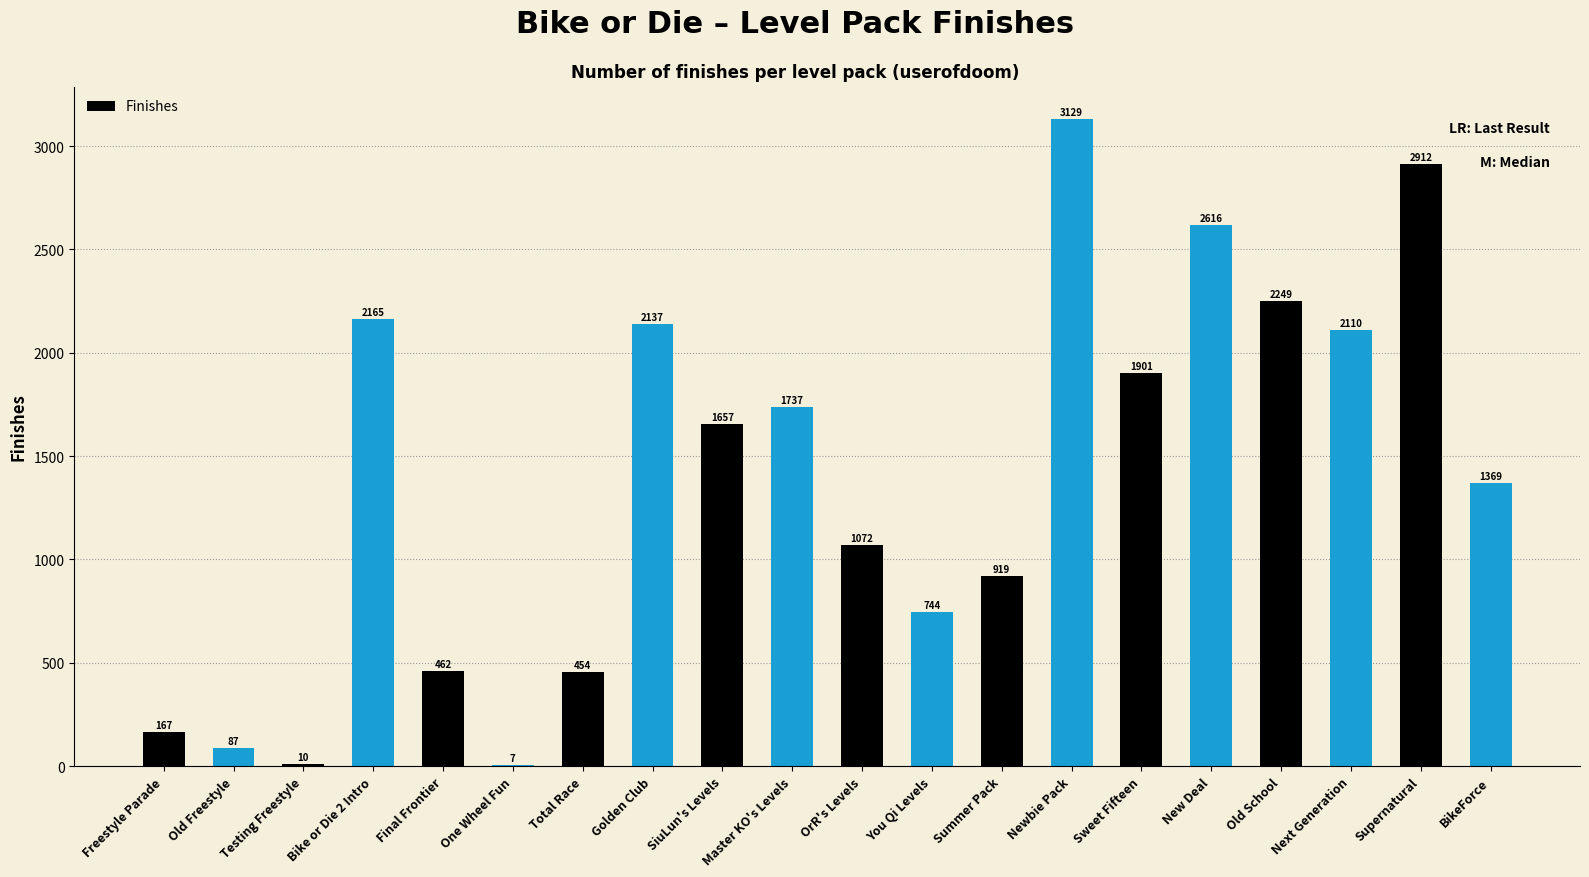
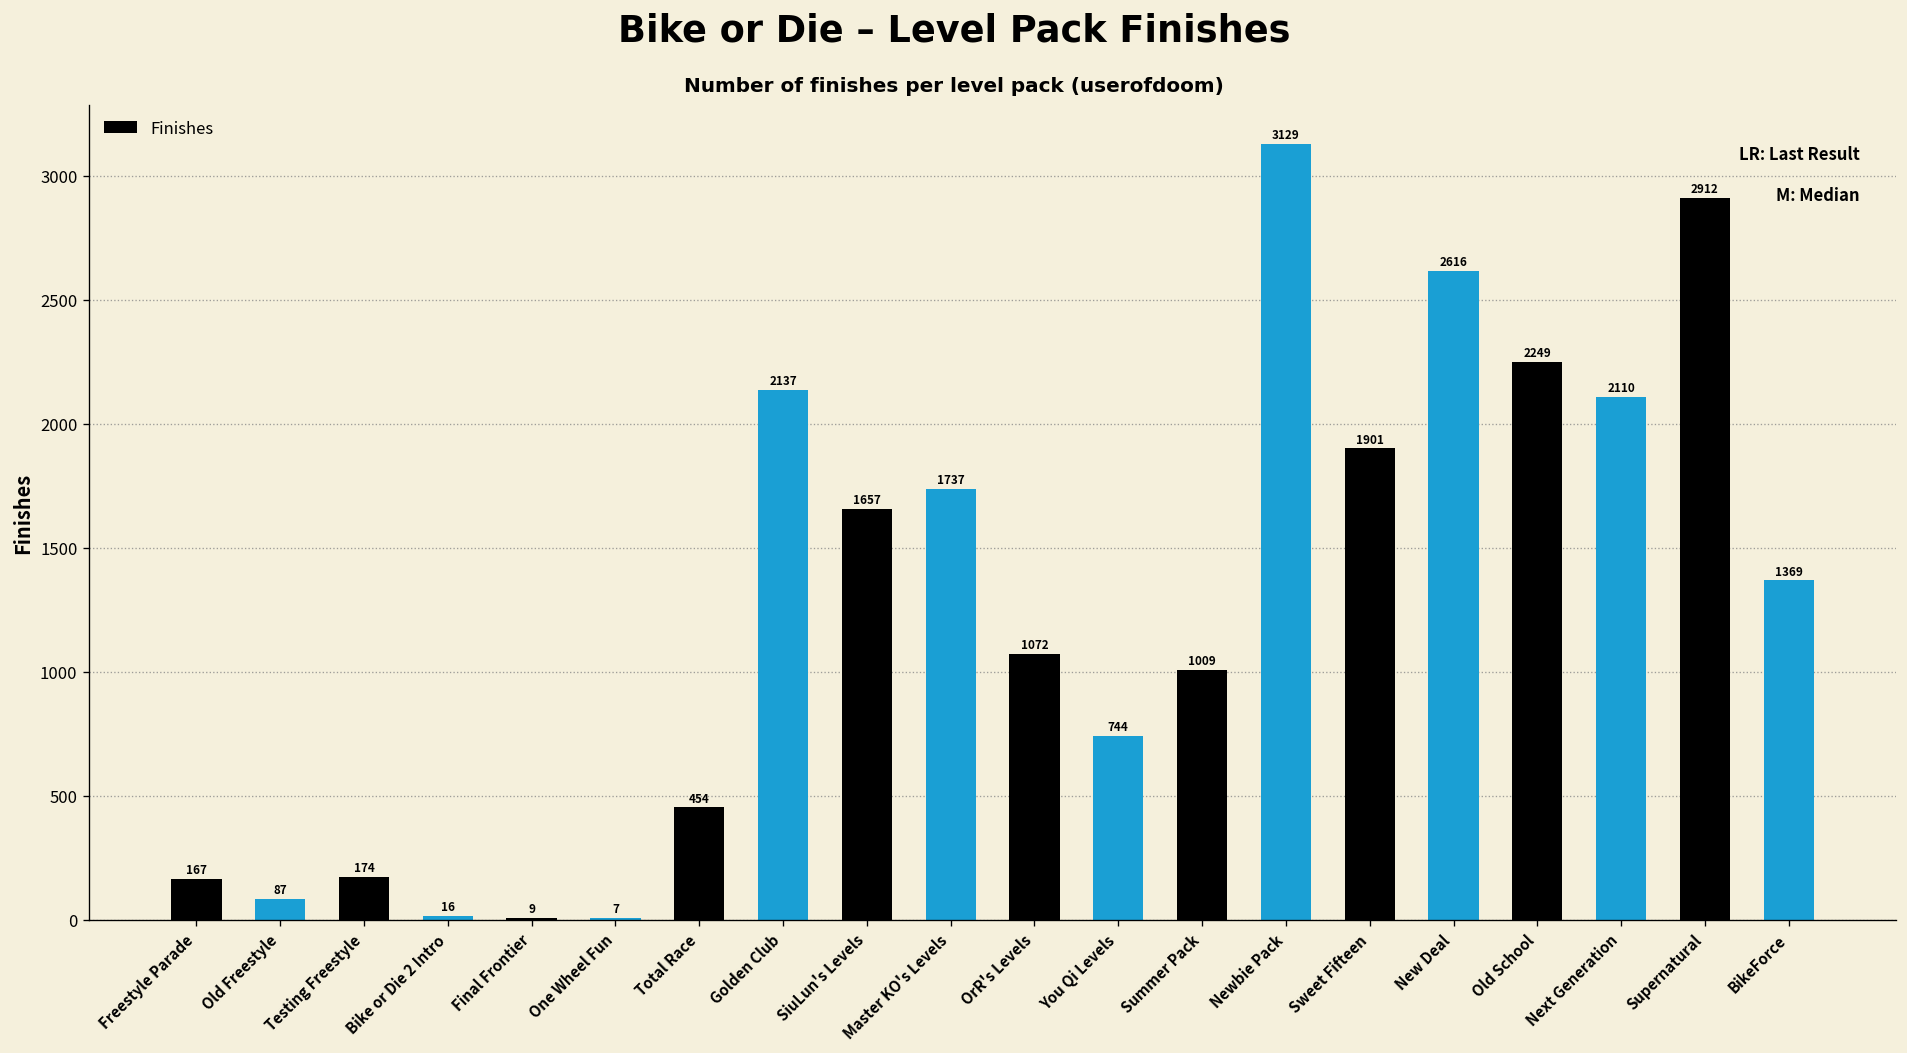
  {
    "Freestyle Parade": 167,
    "Old Freestyle": 87,
-   "Testing Freestyle": 10,
-   "Bike or Die 2 Intro": 2165,
-   "Final Frontier": 462,
+   "Testing Freestyle": 174,
+   "Bike or Die 2 Intro": 16,
+   "Final Frontier": 9,
    "One Wheel Fun": 7,
    "Total Race": 454,
    "Golden Club": 2137,
    "SiuLun's Levels": 1657,
    "Master KO's Levels": 1737,
    "OrR's Levels": 1072,
    "You Qi Levels": 744,
-   "Summer Pack": 919,
+   "Summer Pack": 1009,
    "Newbie Pack": 3129,
    "Sweet Fifteen": 1901,
    "New Deal": 2616,
    "Old School": 2249,
    "Next Generation": 2110,
    "Supernatural": 2912,
    "BikeForce": 1369
  }
